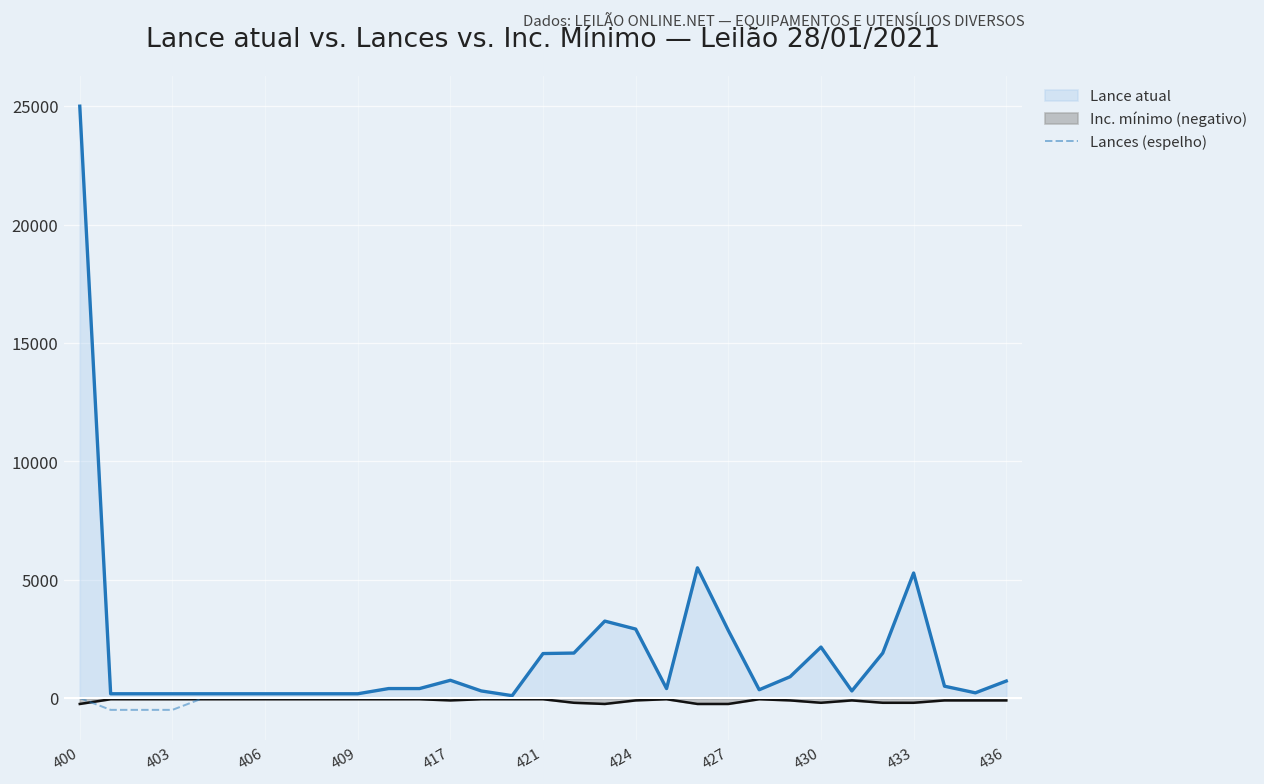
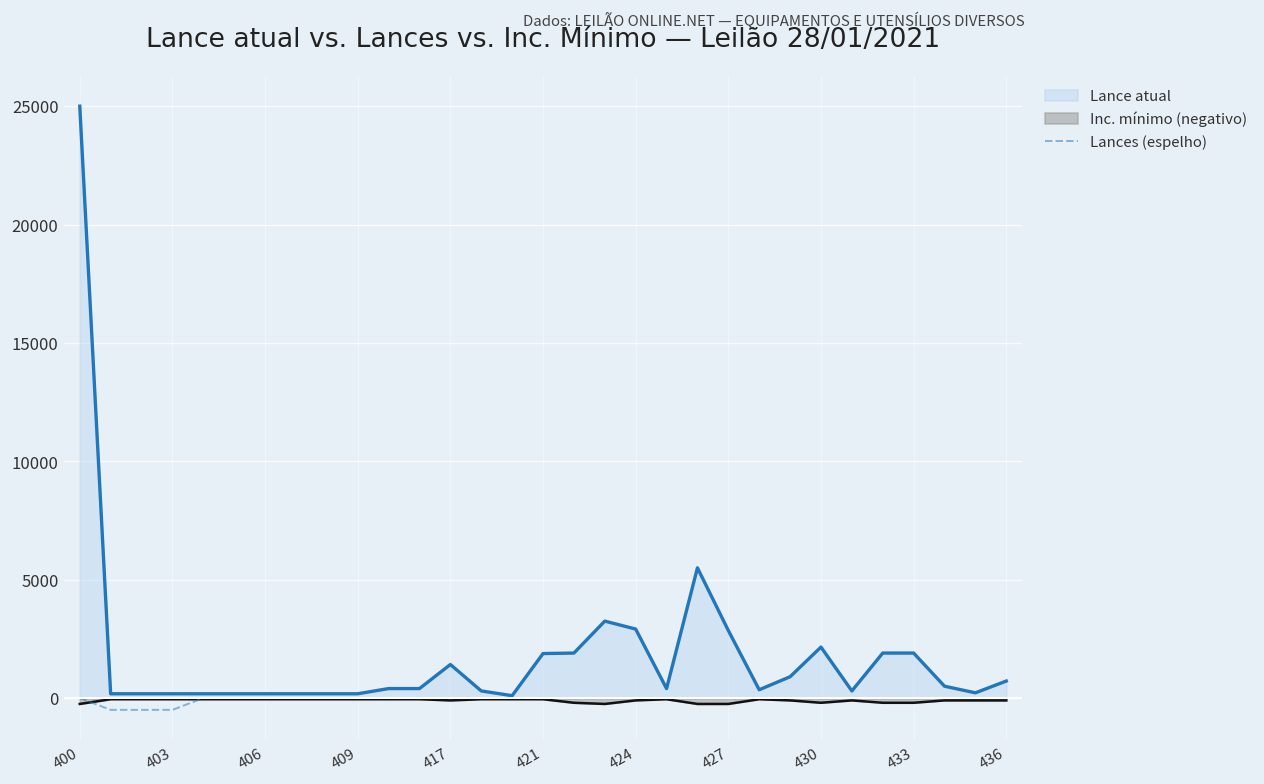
  {
    "Lance atual": {
      "400": 25000,
      "403": 200,
      "406": 200,
      "409": 200,
-     "417": 800,
+     "417": 1400,
      "421": 1900,
      "424": 2900,
      "427": 2900,
      "430": 2200,
-     "433": 5300,
+     "433": 1900,
      "436": 700
    },
    "Lances (espelho)": {
      "403": -500
    }
  }
